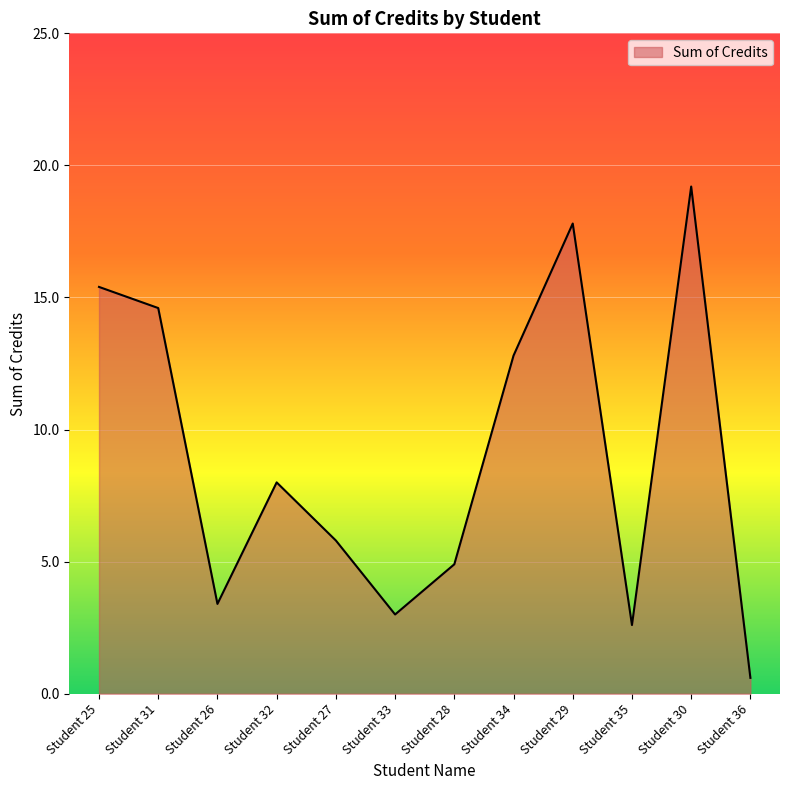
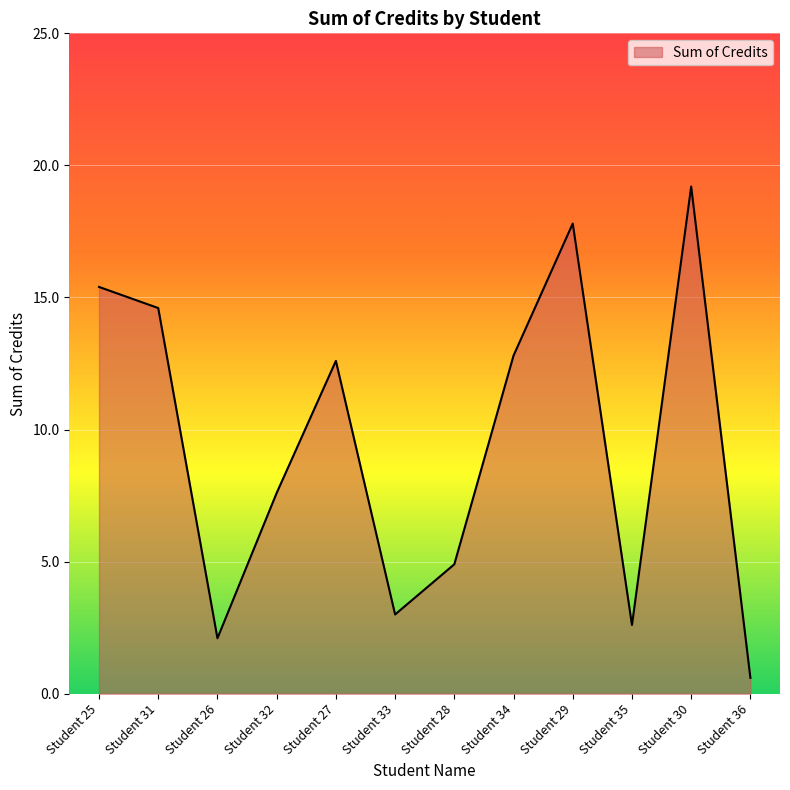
  {
    "Student 25": 15.4,
    "Student 31": 14.6,
-   "Student 26": 3.4,
-   "Student 32": 8.0,
-   "Student 27": 5.8,
+   "Student 26": 2.1,
+   "Student 32": 7.6,
+   "Student 27": 12.6,
    "Student 33": 3.0,
    "Student 28": 4.9,
    "Student 34": 12.8,
    "Student 29": 17.8,
    "Student 35": 2.6,
    "Student 30": 19.2,
    "Student 36": 0.6
  }
